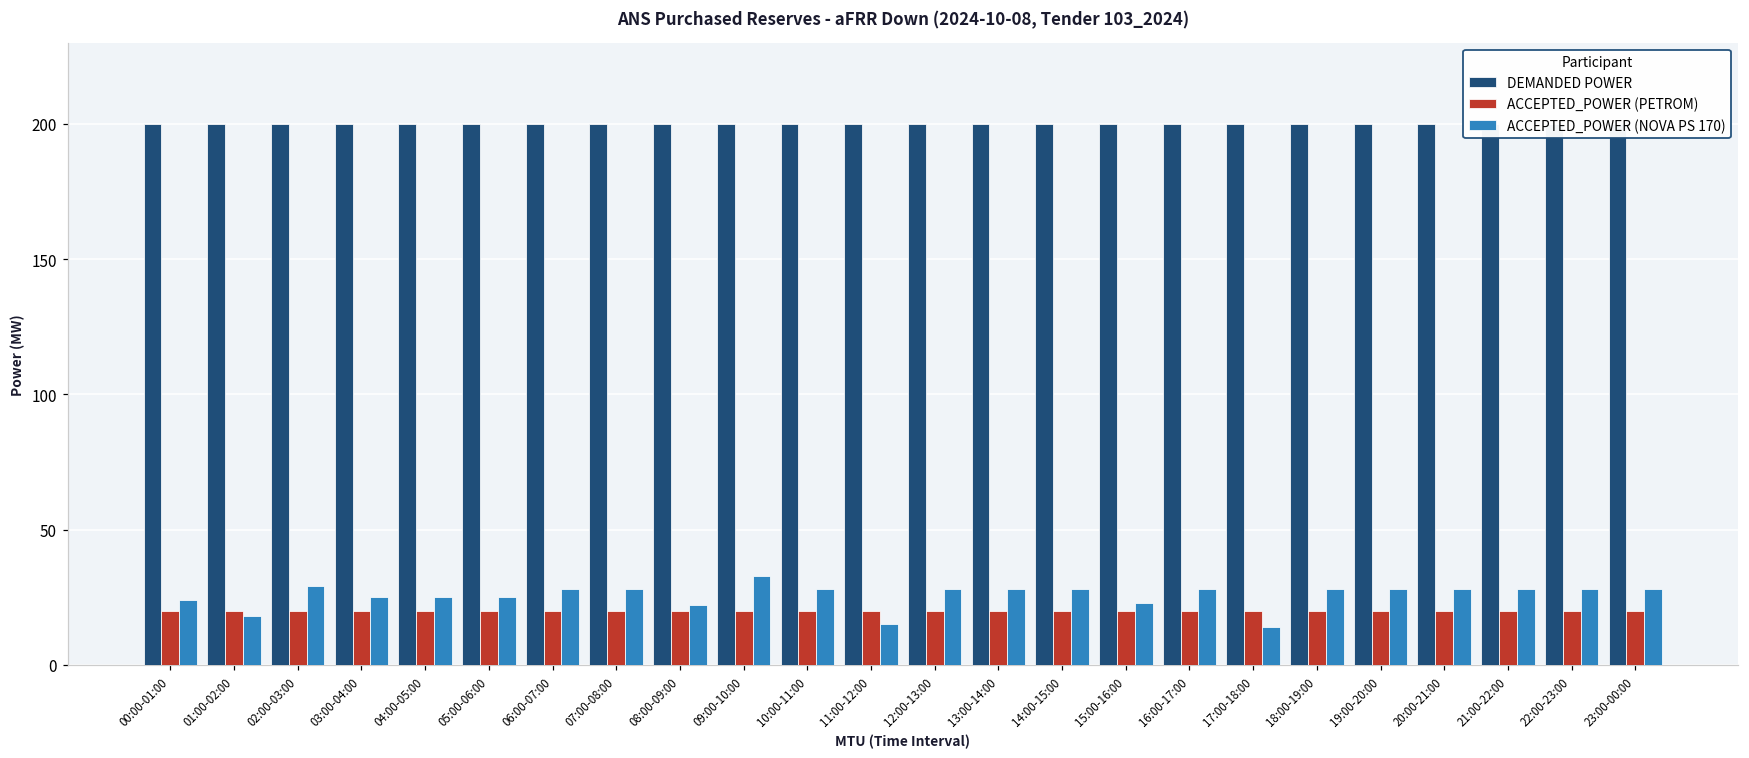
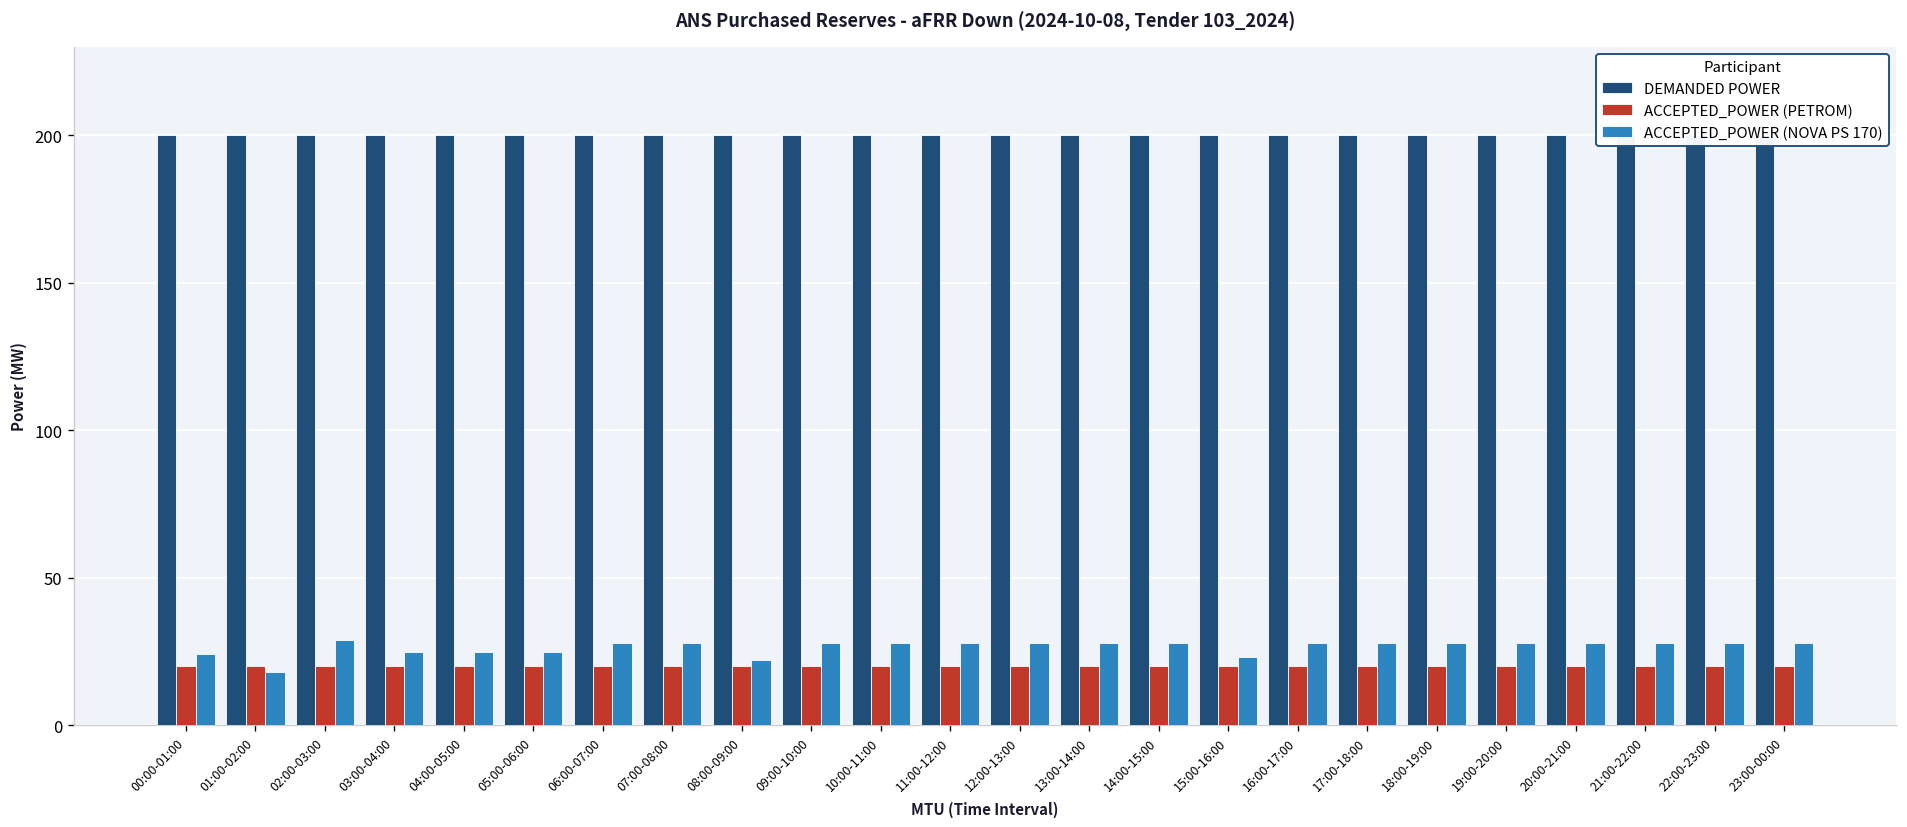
  {
    "DEMANDED POWER": {
      "00:00-01:00": 200,
      "01:00-02:00": 200,
      "02:00-03:00": 200,
      "03:00-04:00": 200,
      "04:00-05:00": 200,
      "05:00-06:00": 200,
      "06:00-07:00": 200,
      "07:00-08:00": 200,
      "08:00-09:00": 200,
      "09:00-10:00": 200,
      "10:00-11:00": 200,
      "11:00-12:00": 200,
      "12:00-13:00": 200,
      "13:00-14:00": 200,
      "14:00-15:00": 200,
      "15:00-16:00": 200,
      "16:00-17:00": 200,
      "17:00-18:00": 200,
      "18:00-19:00": 200,
      "19:00-20:00": 200,
      "20:00-21:00": 200
    },
    "ACCEPTED_POWER (PETROM)": {
      "00:00-01:00": 20,
      "01:00-02:00": 20,
      "02:00-03:00": 20,
      "03:00-04:00": 20,
      "04:00-05:00": 20,
      "05:00-06:00": 20,
      "06:00-07:00": 20,
      "07:00-08:00": 20,
      "08:00-09:00": 20,
      "09:00-10:00": 20,
      "10:00-11:00": 20,
      "11:00-12:00": 20,
      "12:00-13:00": 20,
      "13:00-14:00": 20,
      "14:00-15:00": 20,
      "15:00-16:00": 20,
      "16:00-17:00": 20,
      "17:00-18:00": 20,
      "18:00-19:00": 20,
      "19:00-20:00": 20,
      "20:00-21:00": 20,
      "21:00-22:00": 20,
      "22:00-23:00": 20,
      "23:00-00:00": 20
    },
    "ACCEPTED_POWER (NOVA PS 170)": {
      "00:00-01:00": 24,
      "01:00-02:00": 18,
      "02:00-03:00": 29,
      "03:00-04:00": 25,
      "04:00-05:00": 25,
      "05:00-06:00": 25,
      "06:00-07:00": 28,
      "07:00-08:00": 28,
      "08:00-09:00": 22,
-     "09:00-10:00": 33,
+     "09:00-10:00": 28,
      "10:00-11:00": 28,
-     "11:00-12:00": 15,
+     "11:00-12:00": 28,
      "12:00-13:00": 28,
      "13:00-14:00": 28,
      "14:00-15:00": 28,
      "15:00-16:00": 23,
      "16:00-17:00": 28,
-     "17:00-18:00": 14,
+     "17:00-18:00": 28,
      "18:00-19:00": 28,
      "19:00-20:00": 28,
      "20:00-21:00": 28,
      "21:00-22:00": 28,
      "22:00-23:00": 28,
      "23:00-00:00": 28
    }
  }
